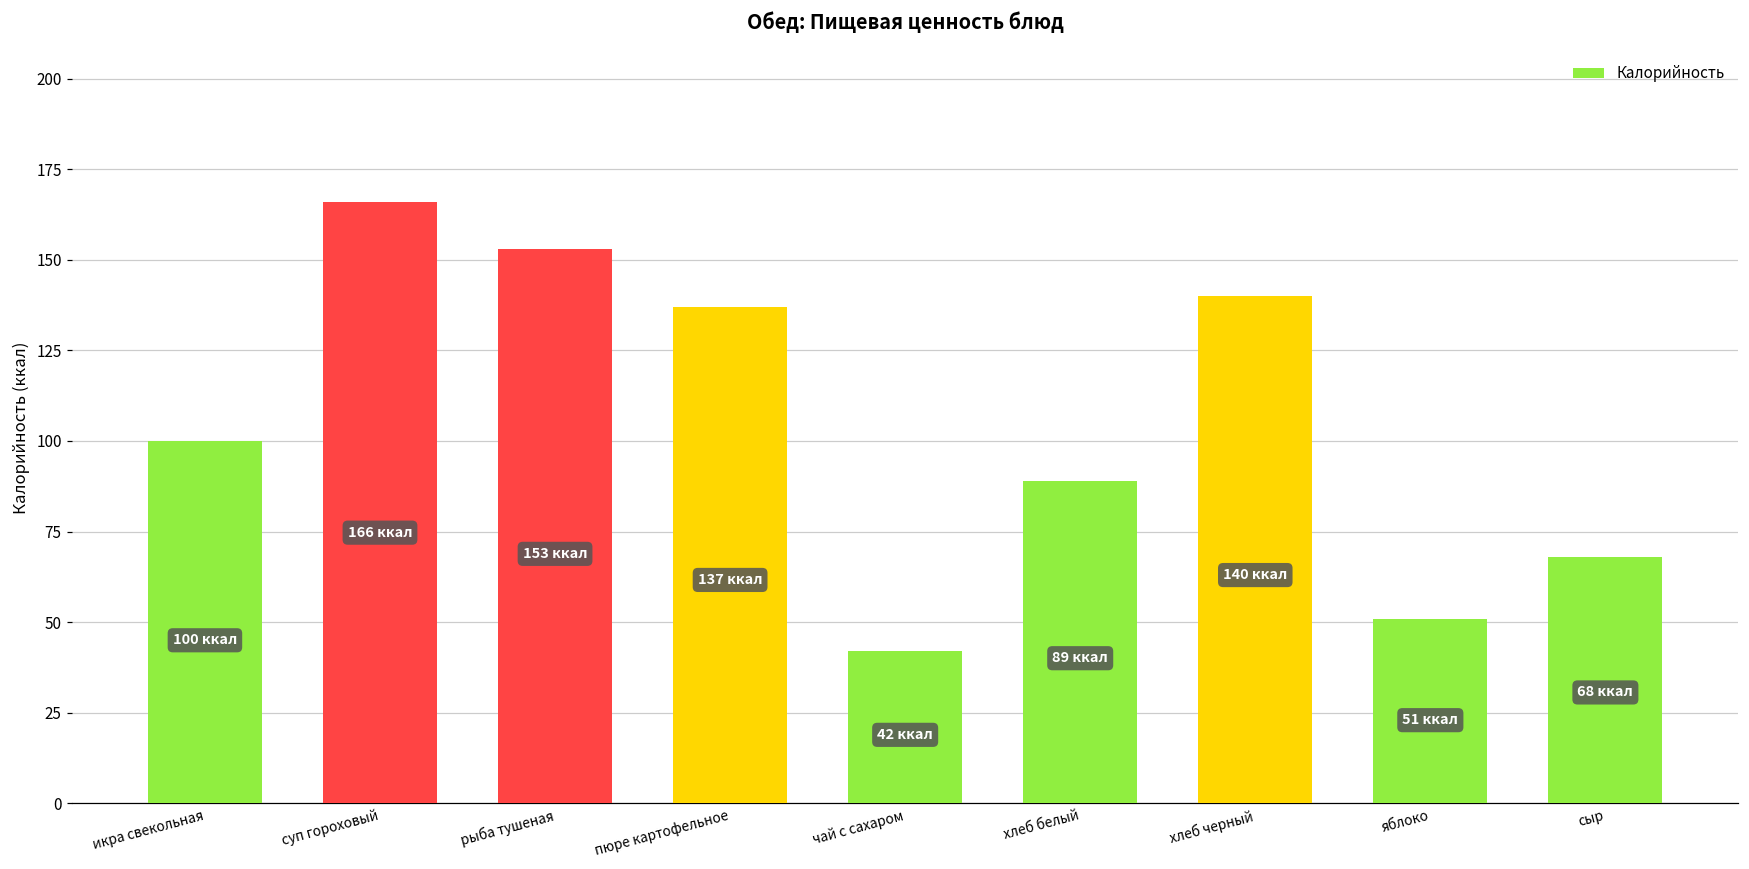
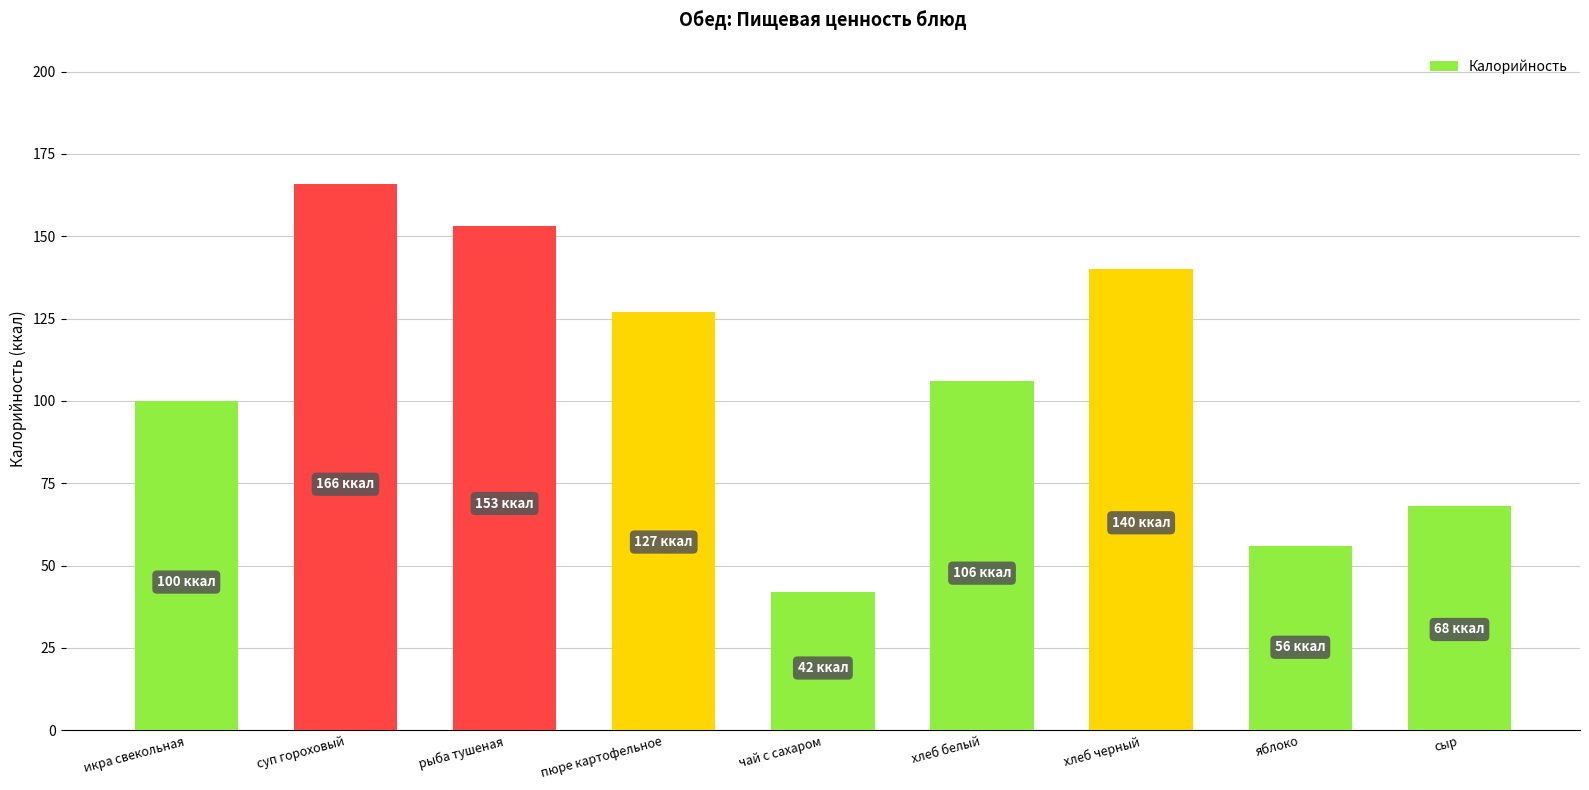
  {
-   "пюре картофельное": 137,
-   "хлеб белый": 89,
-   "яблоко": 51
+   "пюре картофельное": 127,
+   "хлеб белый": 106,
+   "яблоко": 56
  }
